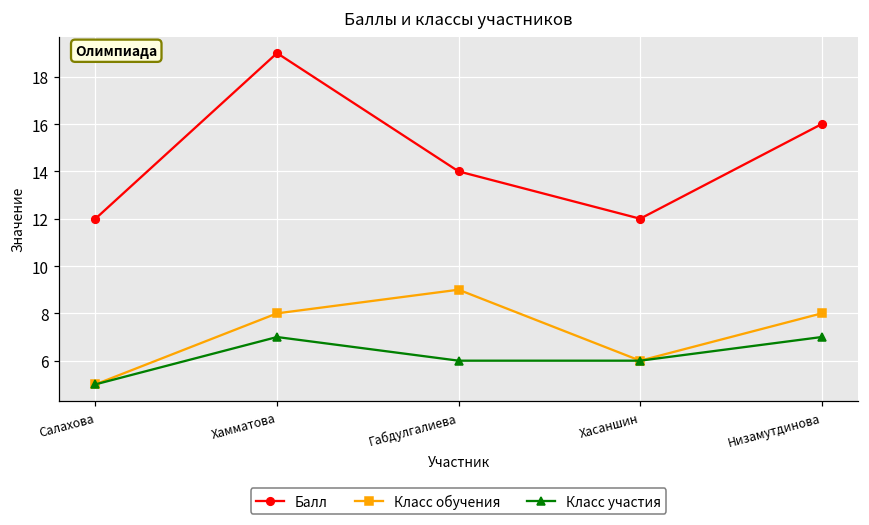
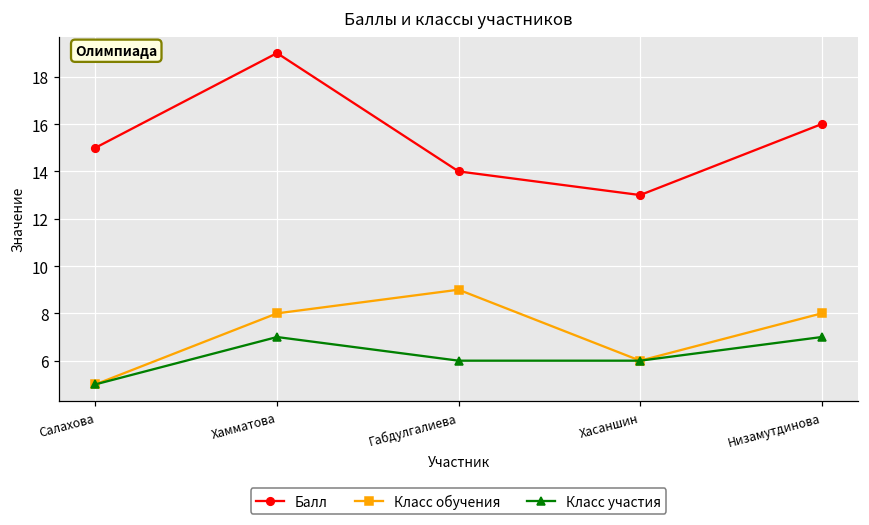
  {
    "Балл": {
-     "Салахова": 12,
+     "Салахова": 15,
      "Хамматова": 19,
      "Габдулгалиева": 14,
-     "Хасаншин": 12,
+     "Хасаншин": 13,
      "Низамутдинова": 16
    },
    "Класс обучения": {
      "Хамматова": 8,
      "Габдулгалиева": 9,
      "Низамутдинова": 8
    },
    "Класс участия": {
      "Хамматова": 7,
      "Габдулгалиева": 6,
      "Низамутдинова": 7
    }
  }
